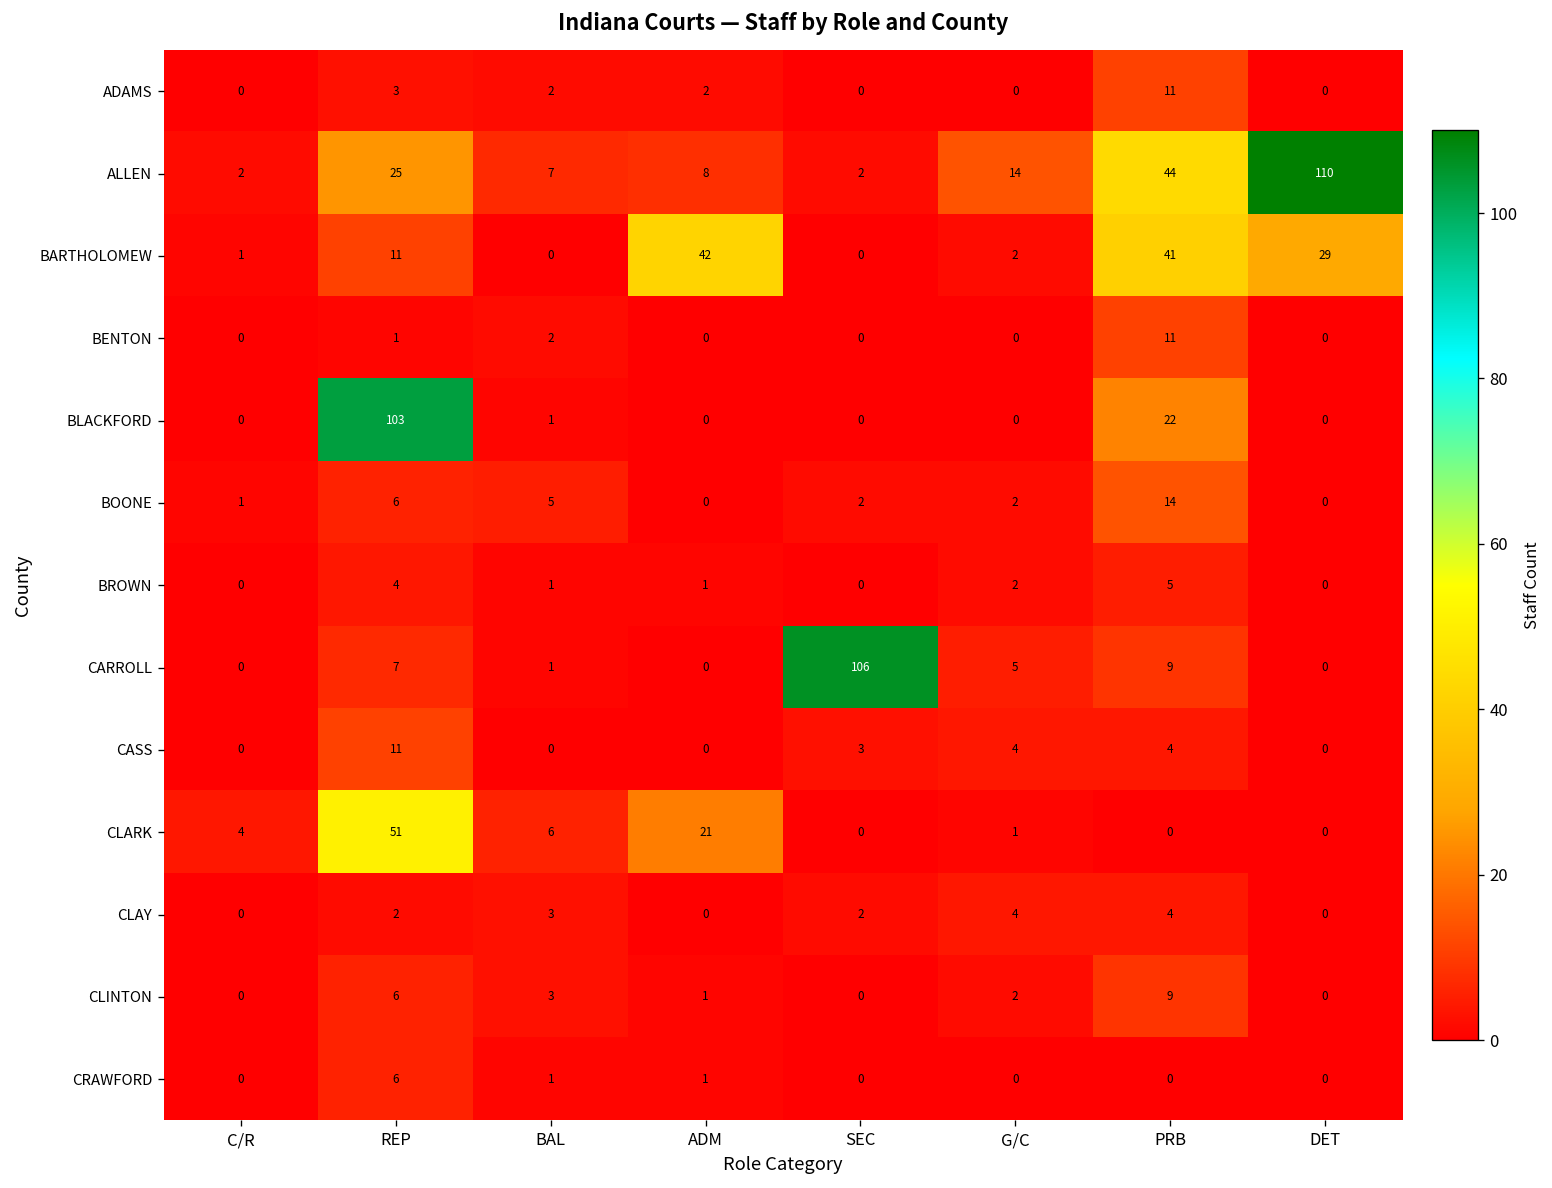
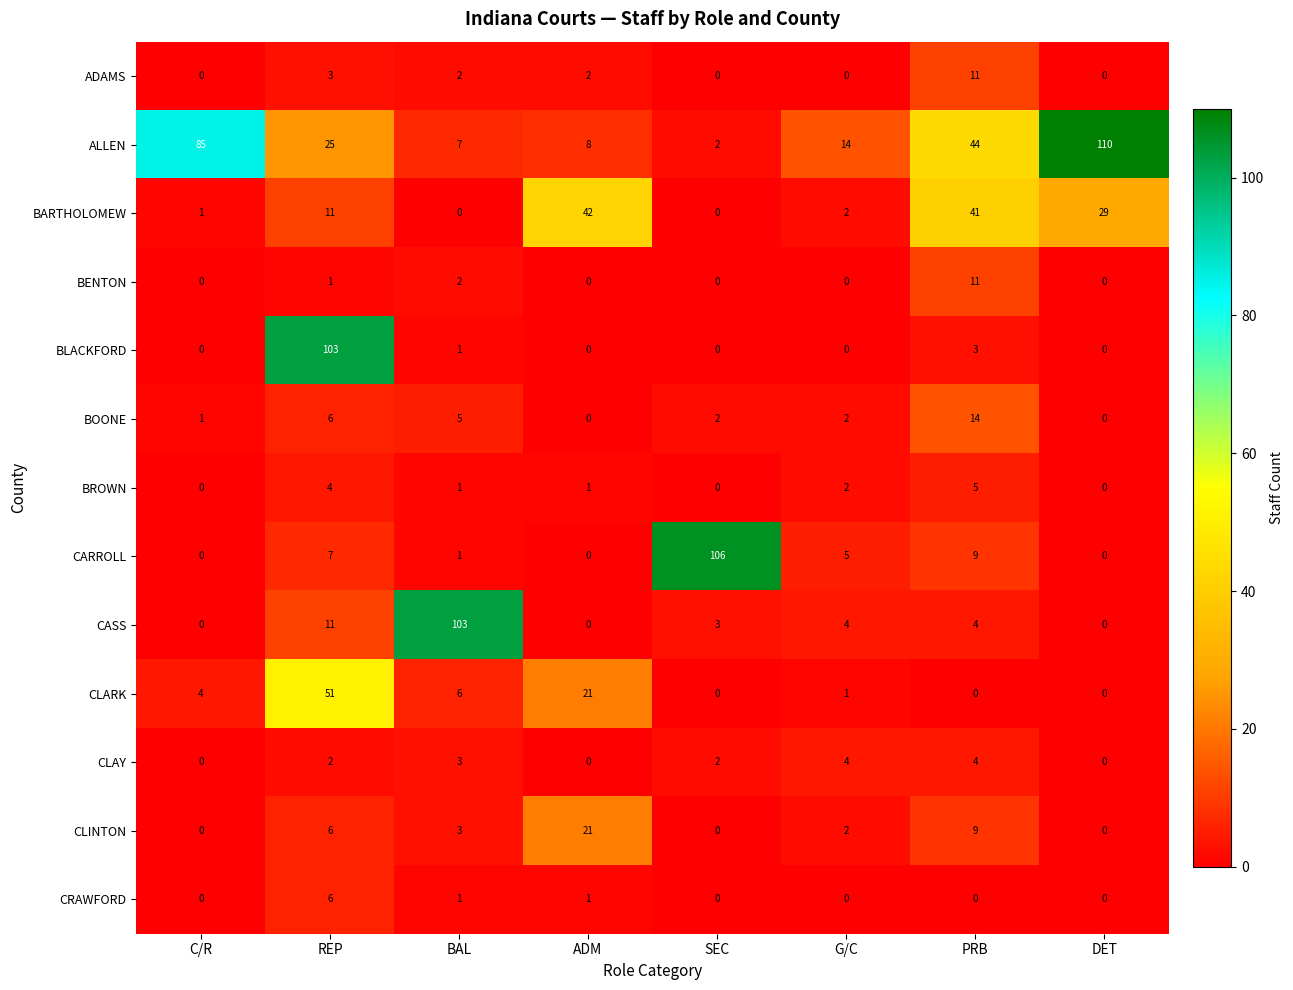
  {
    "ADAMS": {
      "C/R": 0,
      "REP": 3,
      "BAL": 2,
      "ADM": 2,
      "SEC": 0,
      "G/C": 0,
      "PRB": 11,
      "DET": 0
    },
    "ALLEN": {
-     "C/R": 2,
+     "C/R": 85,
      "REP": 25,
      "BAL": 7,
      "ADM": 8,
      "SEC": 2,
      "G/C": 14,
      "PRB": 44,
      "DET": 110
    },
    "BARTHOLOMEW": {
      "C/R": 1,
      "REP": 11,
      "BAL": 0,
      "ADM": 42,
      "SEC": 0,
      "G/C": 2,
      "PRB": 41,
      "DET": 29
    },
    "BENTON": {
      "C/R": 0,
      "REP": 1,
      "BAL": 2,
      "ADM": 0,
      "SEC": 0,
      "G/C": 0,
      "PRB": 11,
      "DET": 0
    },
    "BLACKFORD": {
      "C/R": 0,
      "REP": 103,
      "BAL": 1,
      "ADM": 0,
      "SEC": 0,
      "G/C": 0,
-     "PRB": 22,
+     "PRB": 3,
      "DET": 0
    },
    "BOONE": {
      "C/R": 1,
      "REP": 6,
      "BAL": 5,
      "ADM": 0,
      "SEC": 2,
      "G/C": 2,
      "PRB": 14,
      "DET": 0
    },
    "BROWN": {
      "C/R": 0,
      "REP": 4,
      "BAL": 1,
      "ADM": 1,
      "SEC": 0,
      "G/C": 2,
      "PRB": 5,
      "DET": 0
    },
    "CARROLL": {
      "C/R": 0,
      "REP": 7,
      "BAL": 1,
      "ADM": 0,
      "SEC": 106,
      "G/C": 5,
      "PRB": 9,
      "DET": 0
    },
    "CASS": {
      "C/R": 0,
      "REP": 11,
-     "BAL": 0,
+     "BAL": 103,
      "ADM": 0,
      "SEC": 3,
      "G/C": 4,
      "PRB": 4,
      "DET": 0
    },
    "CLARK": {
      "C/R": 4,
      "REP": 51,
      "BAL": 6,
      "ADM": 21,
      "SEC": 0,
      "G/C": 1,
      "PRB": 0,
      "DET": 0
    },
    "CLAY": {
      "C/R": 0,
      "REP": 2,
      "BAL": 3,
      "ADM": 0,
      "SEC": 2,
      "G/C": 4,
      "PRB": 4,
      "DET": 0
    },
    "CLINTON": {
      "C/R": 0,
      "REP": 6,
      "BAL": 3,
-     "ADM": 1,
+     "ADM": 21,
      "SEC": 0,
      "G/C": 2,
      "PRB": 9,
      "DET": 0
    },
    "CRAWFORD": {
      "C/R": 0,
      "REP": 6,
      "BAL": 1,
      "ADM": 1,
      "SEC": 0,
      "G/C": 0,
      "PRB": 0,
      "DET": 0
    }
  }
